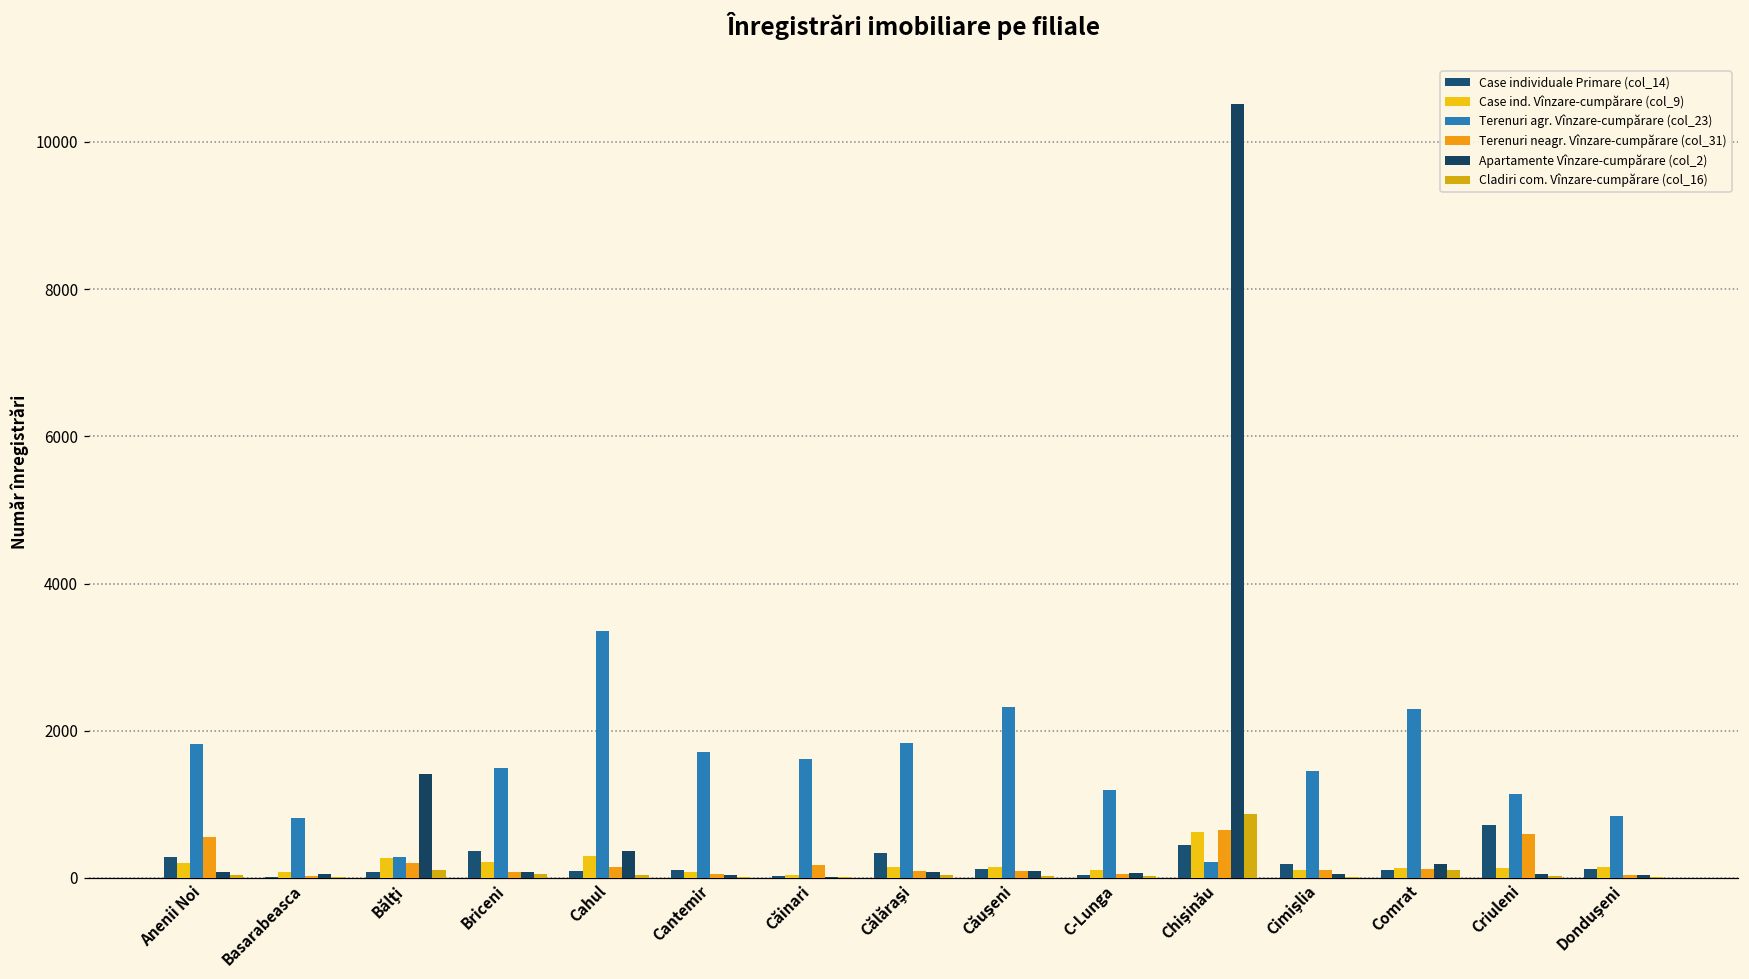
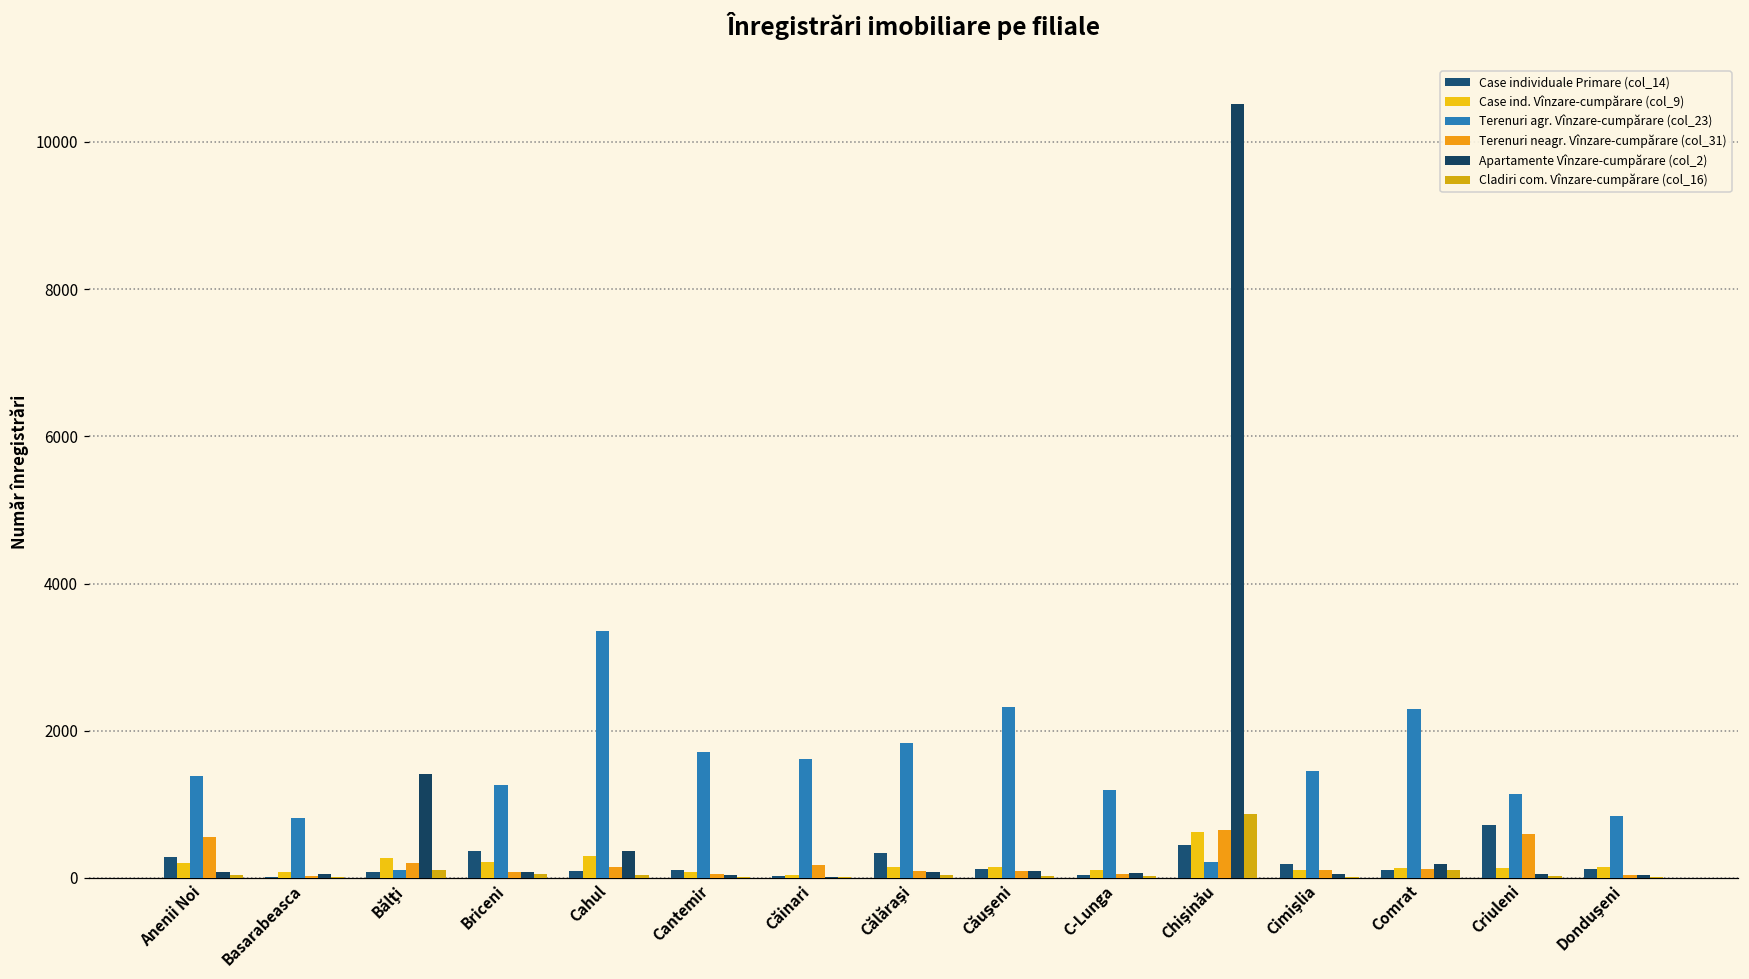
  {
    "Terenuri agr. Vînzare-cumpărare (col_23)": {
-     "Anenii Noi": 1800,
+     "Anenii Noi": 1400,
      "Basarabeasca": 800,
-     "Bălţi": 300,
-     "Briceni": 1500,
+     "Bălţi": 100,
+     "Briceni": 1300,
      "Cahul": 3400,
      "Cantemir": 1700,
      "Căinari": 1600,
      "Călăraşi": 1800,
      "Căuşeni": 2300,
      "C-Lunga": 1200,
      "Chişinău": 200,
      "Cimişlia": 1400,
      "Comrat": 2300,
      "Criuleni": 1100,
      "Donduşeni": 800
    }
  }
